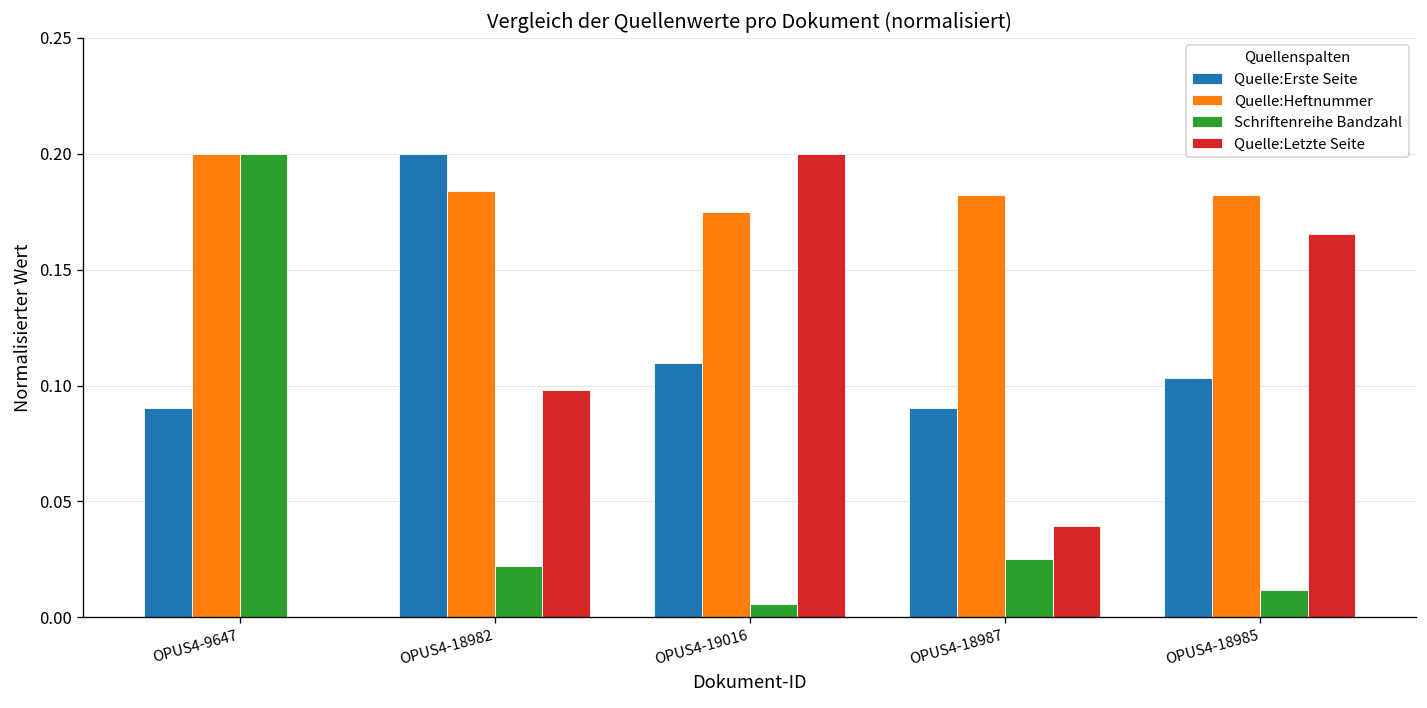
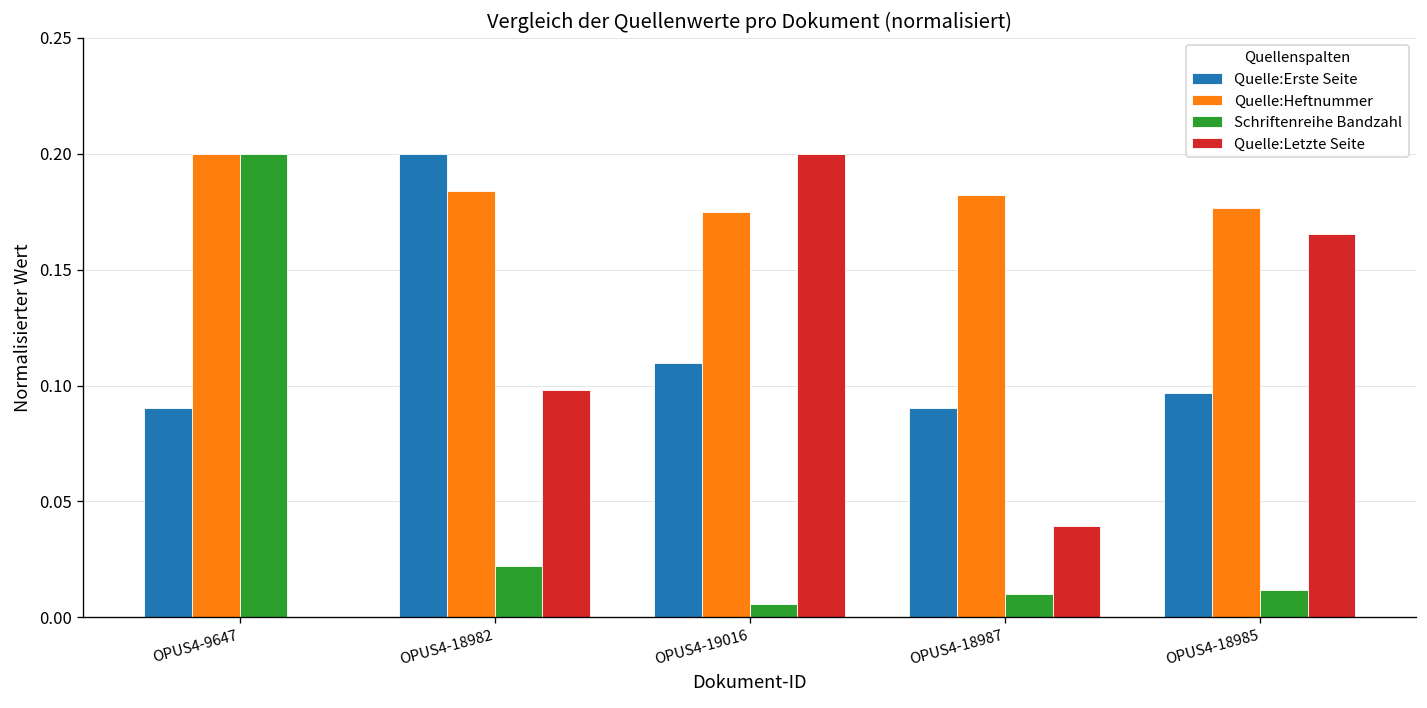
  {
    "Quelle:Erste Seite": {
      "OPUS4-9647": 0.090,
      "OPUS4-18982": 0.200,
      "OPUS4-19016": 0.110,
      "OPUS4-18987": 0.090,
-     "OPUS4-18985": 0.103
+     "OPUS4-18985": 0.097
    },
    "Quelle:Heftnummer": {
      "OPUS4-9647": 0.200,
      "OPUS4-18982": 0.184,
      "OPUS4-19016": 0.175,
      "OPUS4-18987": 0.182,
-     "OPUS4-18985": 0.182
+     "OPUS4-18985": 0.176
    },
    "Schriftenreihe Bandzahl": {
      "OPUS4-9647": 0.200,
      "OPUS4-18982": 0.022,
      "OPUS4-19016": 0.006,
-     "OPUS4-18987": 0.025,
+     "OPUS4-18987": 0.010,
      "OPUS4-18985": 0.012
    },
    "Quelle:Letzte Seite": {
      "OPUS4-9647": 0.000,
      "OPUS4-18982": 0.098,
      "OPUS4-19016": 0.200,
      "OPUS4-18987": 0.039,
      "OPUS4-18985": 0.165
    }
  }
